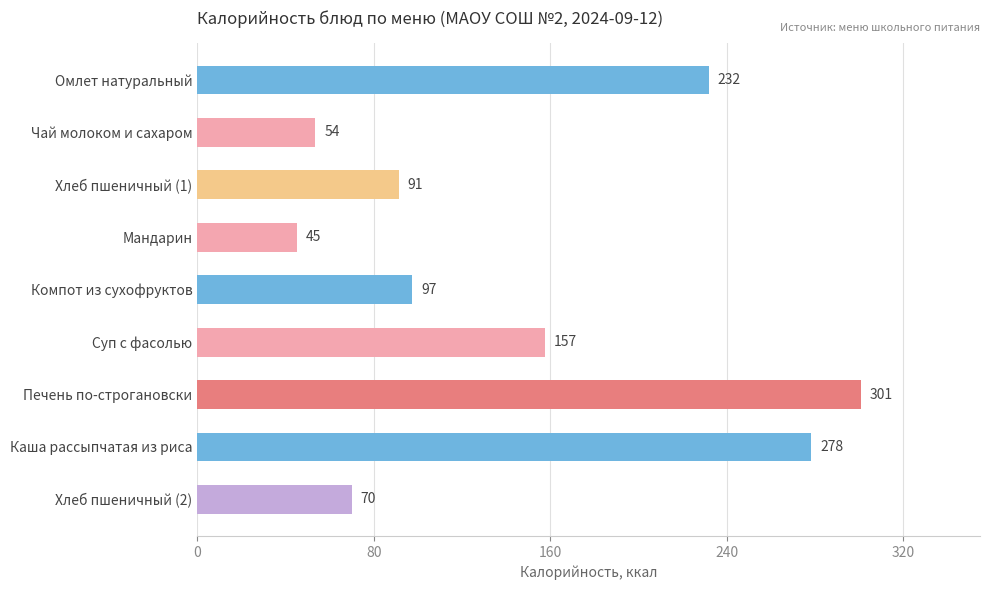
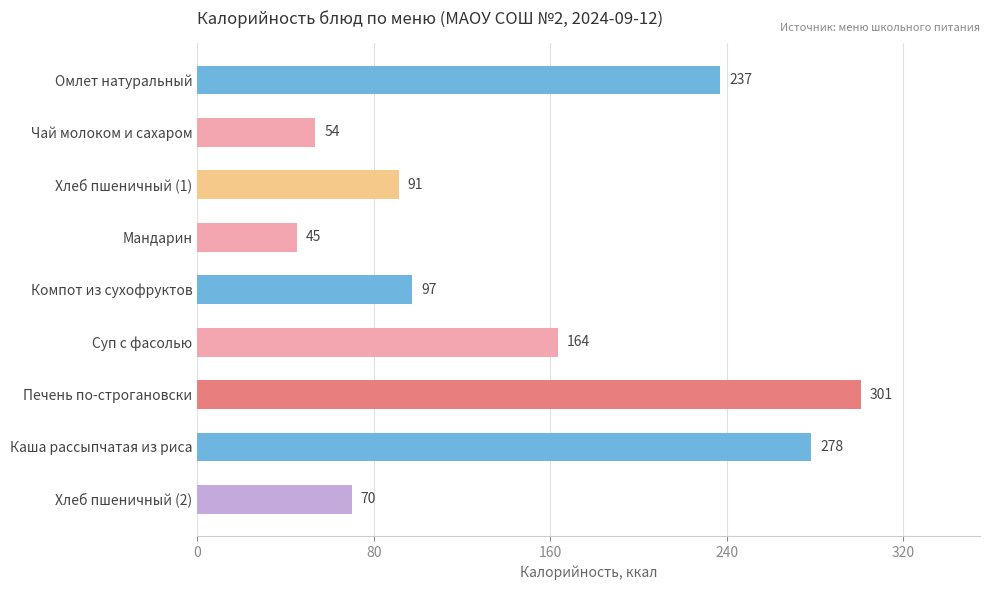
  {
-   "Омлет натуральный": 232,
+   "Омлет натуральный": 237,
    "Чай молоком и сахаром": 54,
    "Хлеб пшеничный (1)": 91,
    "Мандарин": 45,
    "Компот из сухофруктов": 97,
-   "Суп с фасолью": 157,
+   "Суп с фасолью": 164,
    "Печень по-строгановски": 301,
    "Каша рассыпчатая из риса": 278,
    "Хлеб пшеничный (2)": 70
  }
